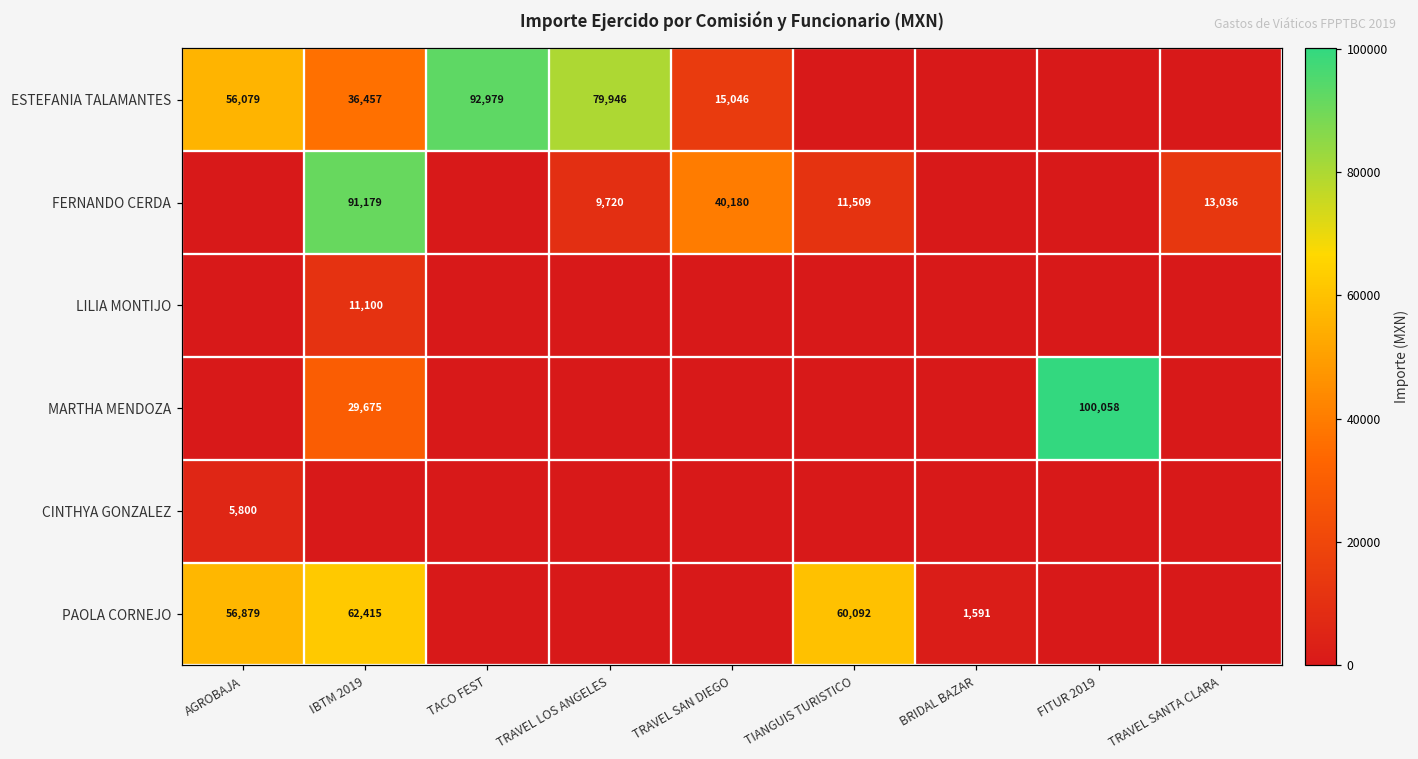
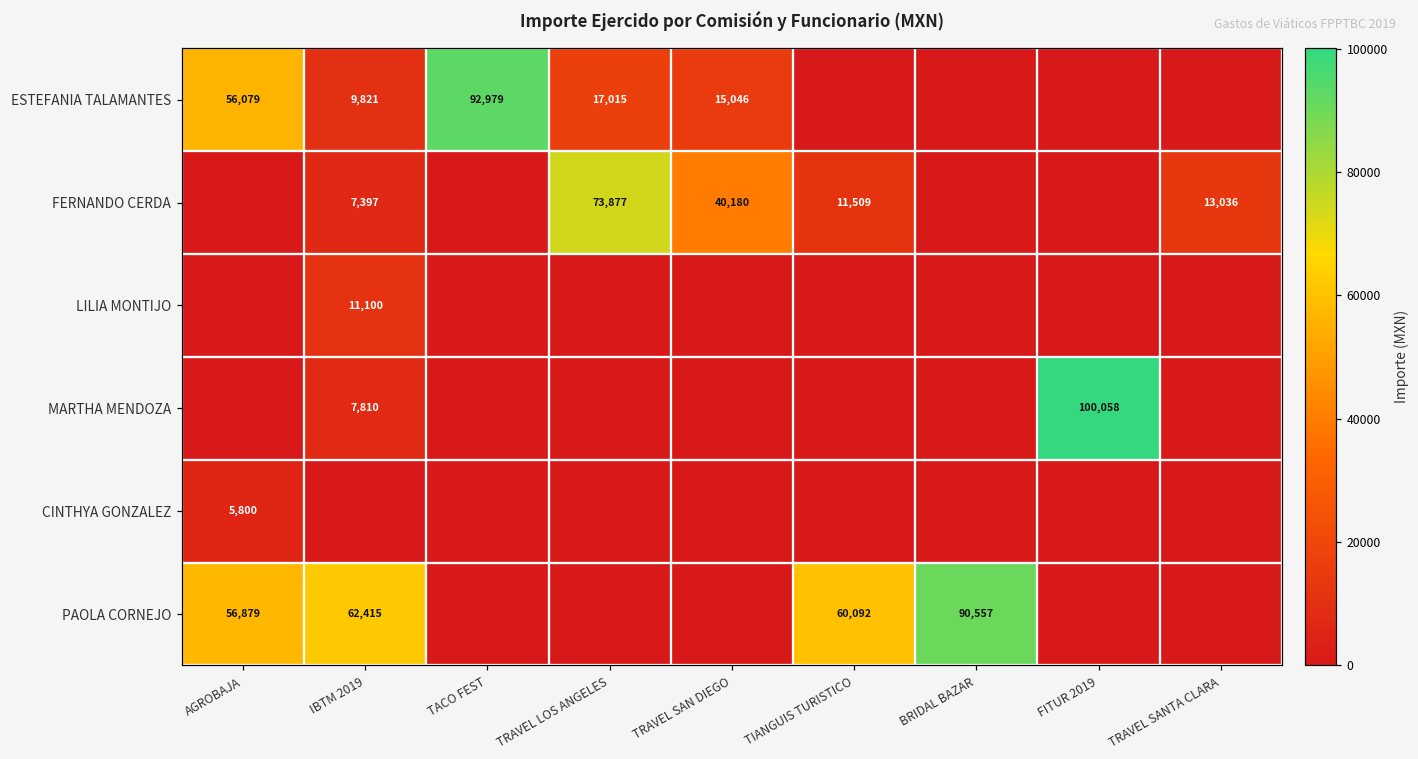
  {
    "ESTEFANIA TALAMANTES": {
      "AGROBAJA": "56,079",
-     "IBTM 2019": "36,457",
+     "IBTM 2019": "9,821",
      "TACO FEST": "92,979",
-     "TRAVEL LOS ANGELES": "79,946",
+     "TRAVEL LOS ANGELES": "17,015",
      "TRAVEL SAN DIEGO": "15,046"
    },
    "FERNANDO CERDA": {
-     "IBTM 2019": "91,179",
-     "TRAVEL LOS ANGELES": "9,720",
+     "IBTM 2019": "7,397",
+     "TRAVEL LOS ANGELES": "73,877",
      "TRAVEL SAN DIEGO": "40,180",
      "TIANGUIS TURISTICO": "11,509",
      "TRAVEL SANTA CLARA": "13,036"
    },
    "LILIA MONTIJO": {
      "IBTM 2019": "11,100"
    },
    "MARTHA MENDOZA": {
-     "IBTM 2019": "29,675",
+     "IBTM 2019": "7,810",
      "FITUR 2019": "100,058"
    },
    "CINTHYA GONZALEZ": {
      "AGROBAJA": "5,800"
    },
    "PAOLA CORNEJO": {
      "AGROBAJA": "56,879",
      "IBTM 2019": "62,415",
      "TIANGUIS TURISTICO": "60,092",
-     "BRIDAL BAZAR": "1,591"
+     "BRIDAL BAZAR": "90,557"
    }
  }
